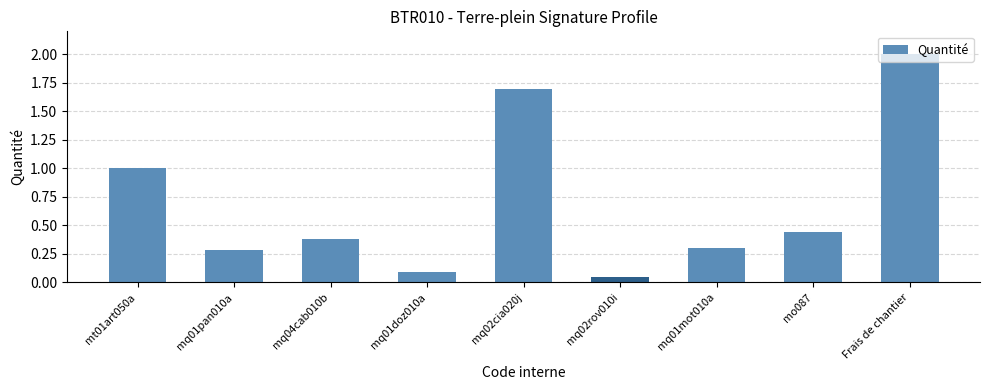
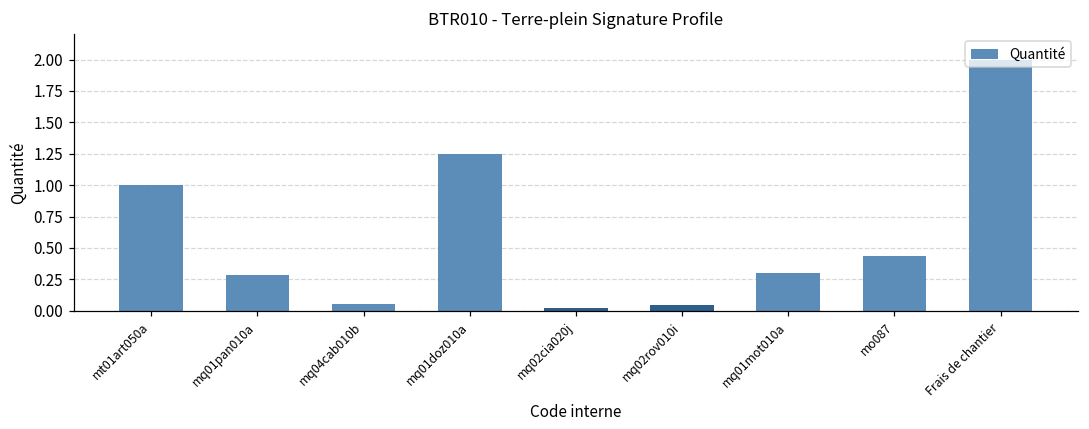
  {
    "mt01art050a": 1.00,
    "mq01pan010a": 0.29,
-   "mq04cab010b": 0.38,
-   "mq01doz010a": 0.09,
-   "mq02cia020j": 1.69,
+   "mq04cab010b": 0.05,
+   "mq01doz010a": 1.25,
+   "mq02cia020j": 0.02,
    "mq02rov010i": 0.04,
    "mq01mot010a": 0.30,
    "mo087": 0.44
  }
